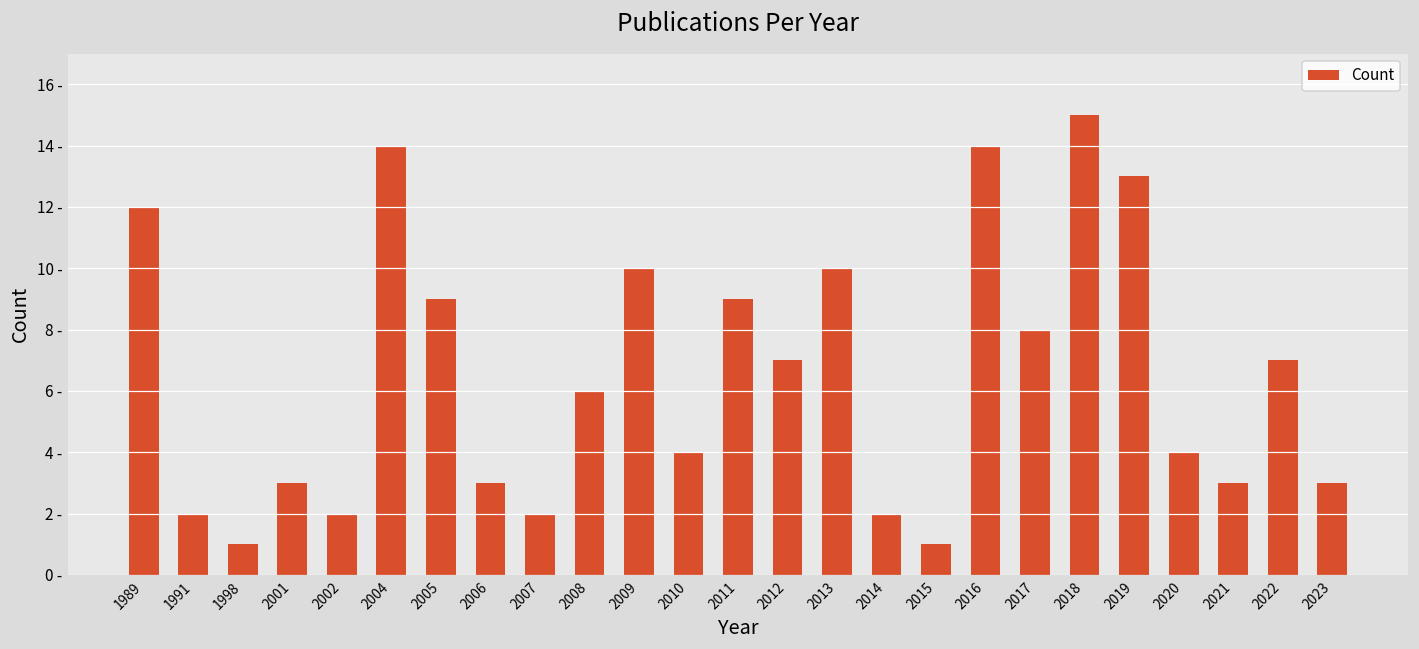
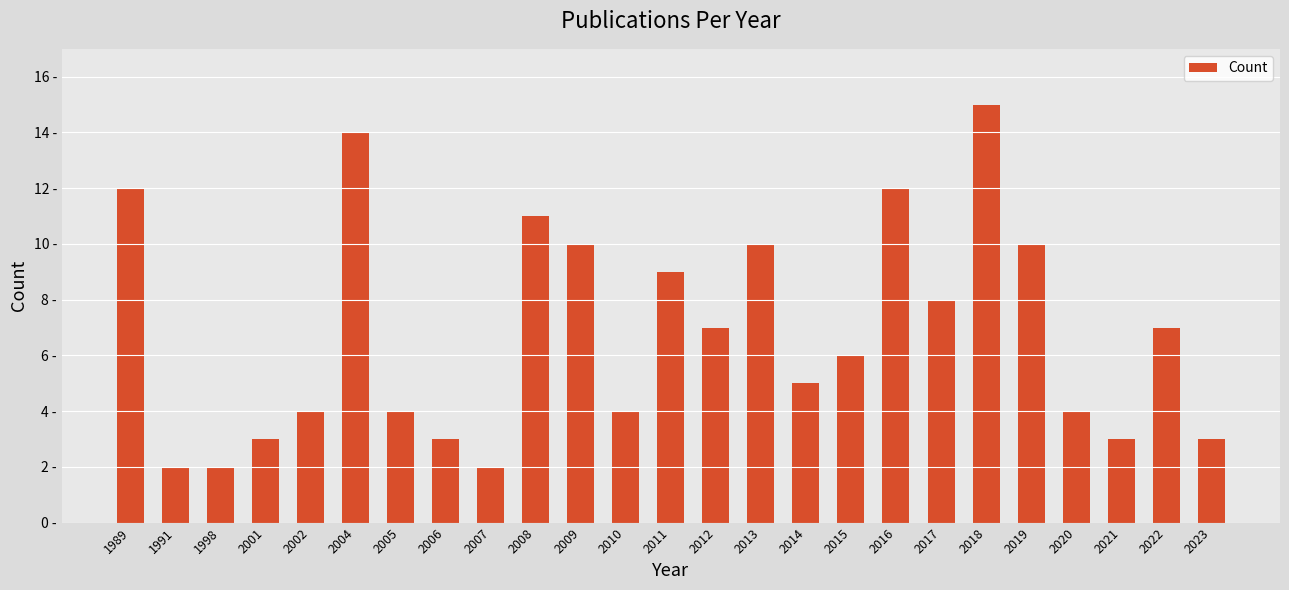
  {
    "1989": "12 -",
    "1991": "2 -",
-   "1998": "1 -",
+   "1998": "2 -",
    "2001": "3 -",
-   "2002": "2 -",
+   "2002": "4 -",
    "2004": "14 -",
-   "2005": "9 -",
+   "2005": "4 -",
    "2006": "3 -",
    "2007": "2 -",
-   "2008": "6 -",
+   "2008": "11 -",
    "2009": "10 -",
    "2010": "4 -",
    "2011": "9 -",
    "2012": "7 -",
    "2013": "10 -",
-   "2014": "2 -",
-   "2015": "1 -",
-   "2016": "14 -",
+   "2014": "5 -",
+   "2015": "6 -",
+   "2016": "12 -",
    "2017": "8 -",
    "2018": "15 -",
-   "2019": "13 -",
+   "2019": "10 -",
    "2020": "4 -",
    "2021": "3 -",
    "2022": "7 -",
    "2023": "3 -"
  }
